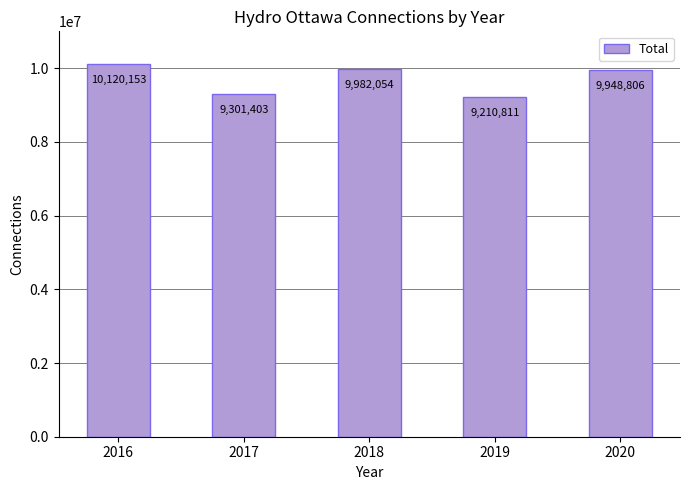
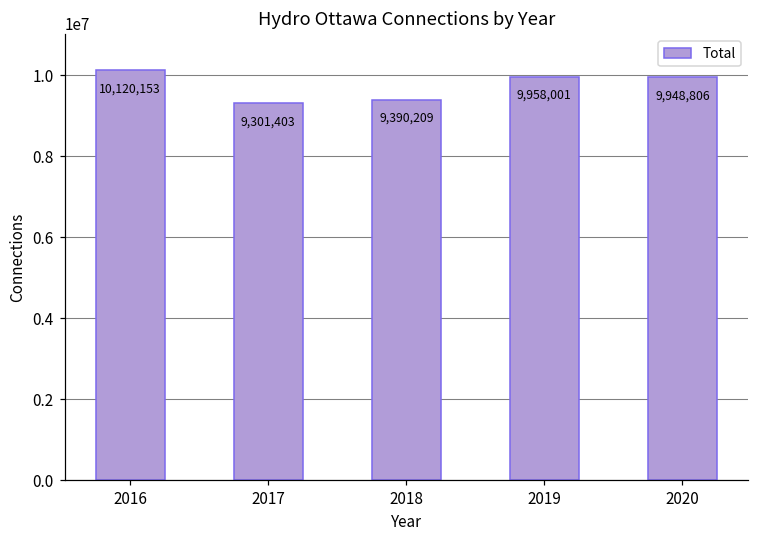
  {
    "2016": "10,120,153",
    "2017": "9,301,403",
-   "2018": "9,982,054",
-   "2019": "9,210,811",
+   "2018": "9,390,209",
+   "2019": "9,958,001",
    "2020": "9,948,806"
  }
